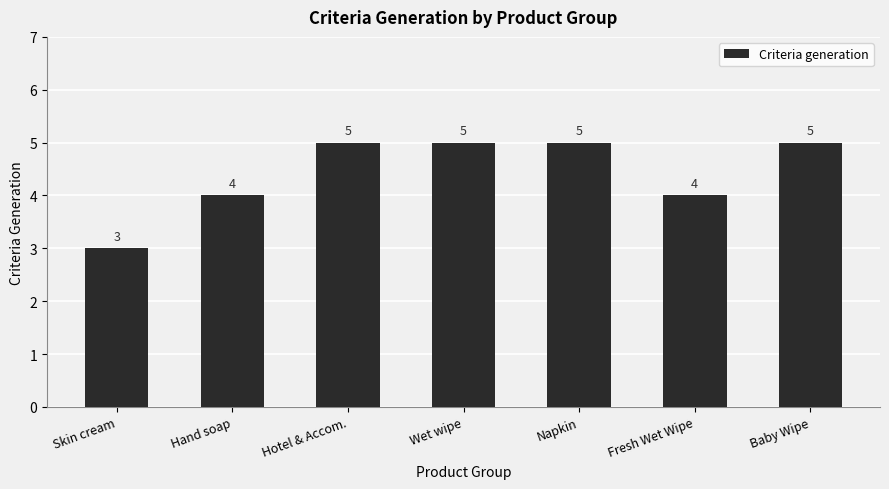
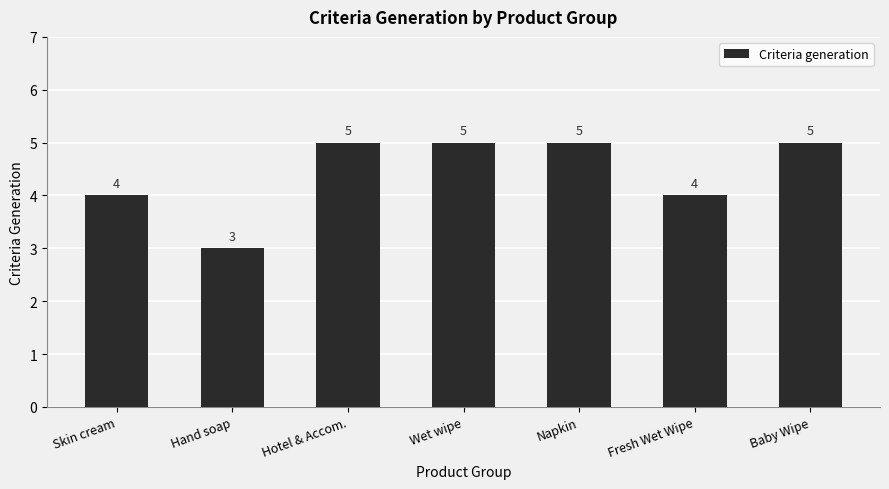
  {
-   "Skin cream": 3,
-   "Hand soap": 4,
+   "Skin cream": 4,
+   "Hand soap": 3,
    "Hotel & Accom.": 5,
    "Wet wipe": 5,
    "Napkin": 5,
    "Fresh Wet Wipe": 4,
    "Baby Wipe": 5
  }
